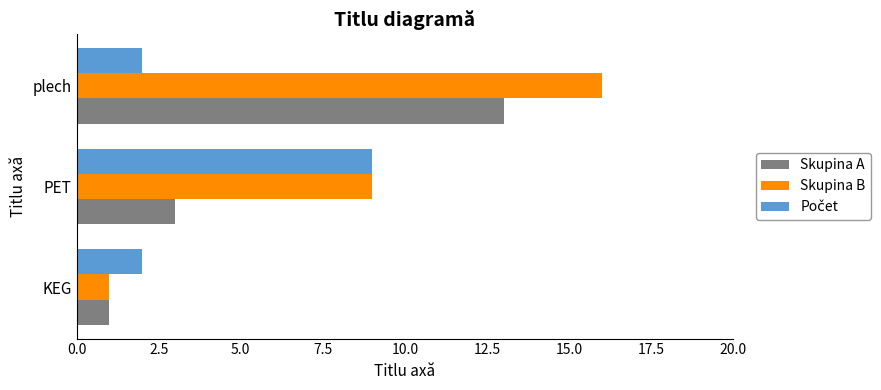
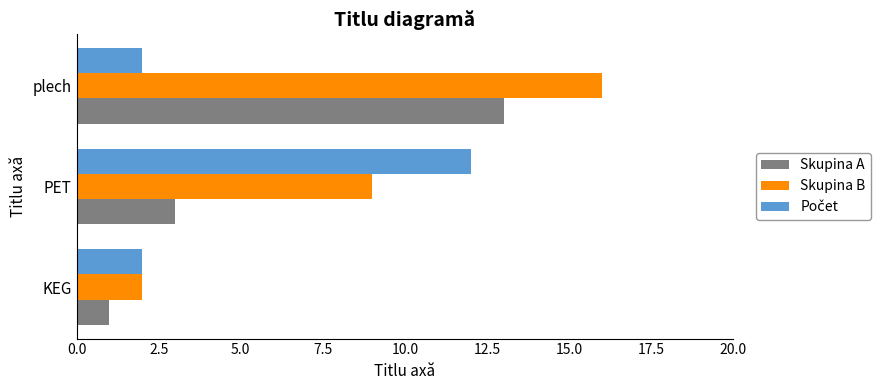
  {
    "Skupina A": {
      "plech": 13,
      "PET": 3,
      "KEG": 1
    },
    "Skupina B": {
      "plech": 16,
      "PET": 9,
-     "KEG": 1
+     "KEG": 2
    },
    "Počet": {
      "plech": 2,
-     "PET": 9,
+     "PET": 12,
      "KEG": 2
    }
  }
